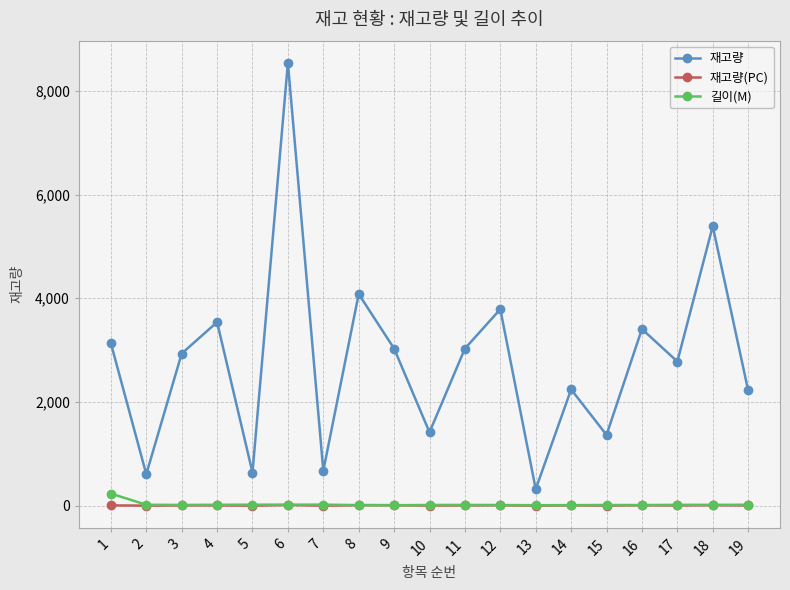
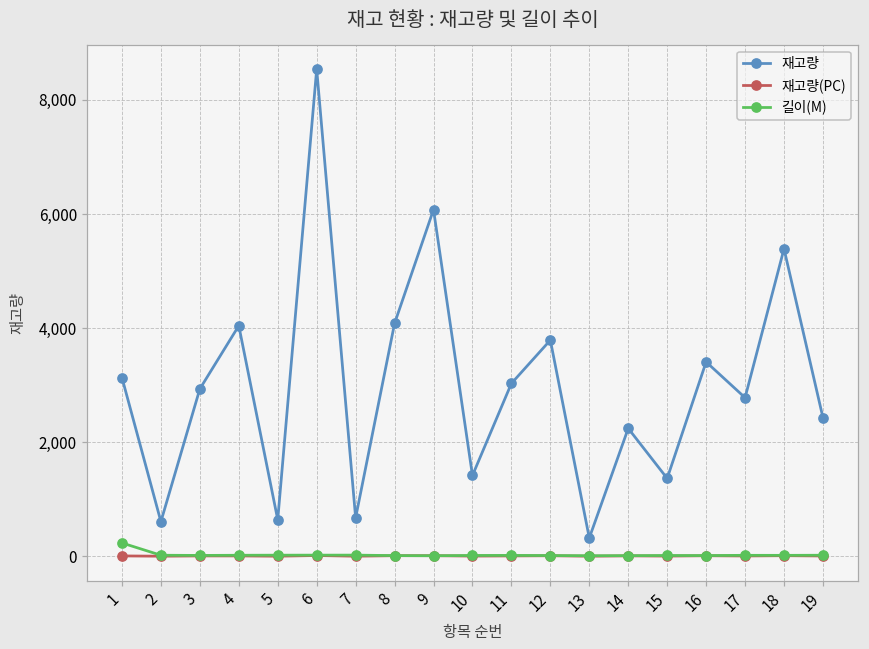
  {
    "재고량": {
      "1": "3,100",
      "2": "600",
      "3": "2,900",
-     "4": "3,500",
+     "4": "4,000",
      "5": "600",
      "6": "8,500",
      "7": "700",
      "8": "4,100",
-     "9": "3,000",
+     "9": "6,100",
      "10": "1,400",
      "11": "3,000",
      "12": "3,800",
      "13": "300",
      "14": "2,200",
      "15": "1,400",
      "16": "3,400",
      "17": "2,800",
      "18": "5,400",
-     "19": "2,200"
+     "19": "2,400"
    },
    "재고량(PC)": {
      "1": "0"
    },
    "길이(M)": {
      "1": "200"
    }
  }
